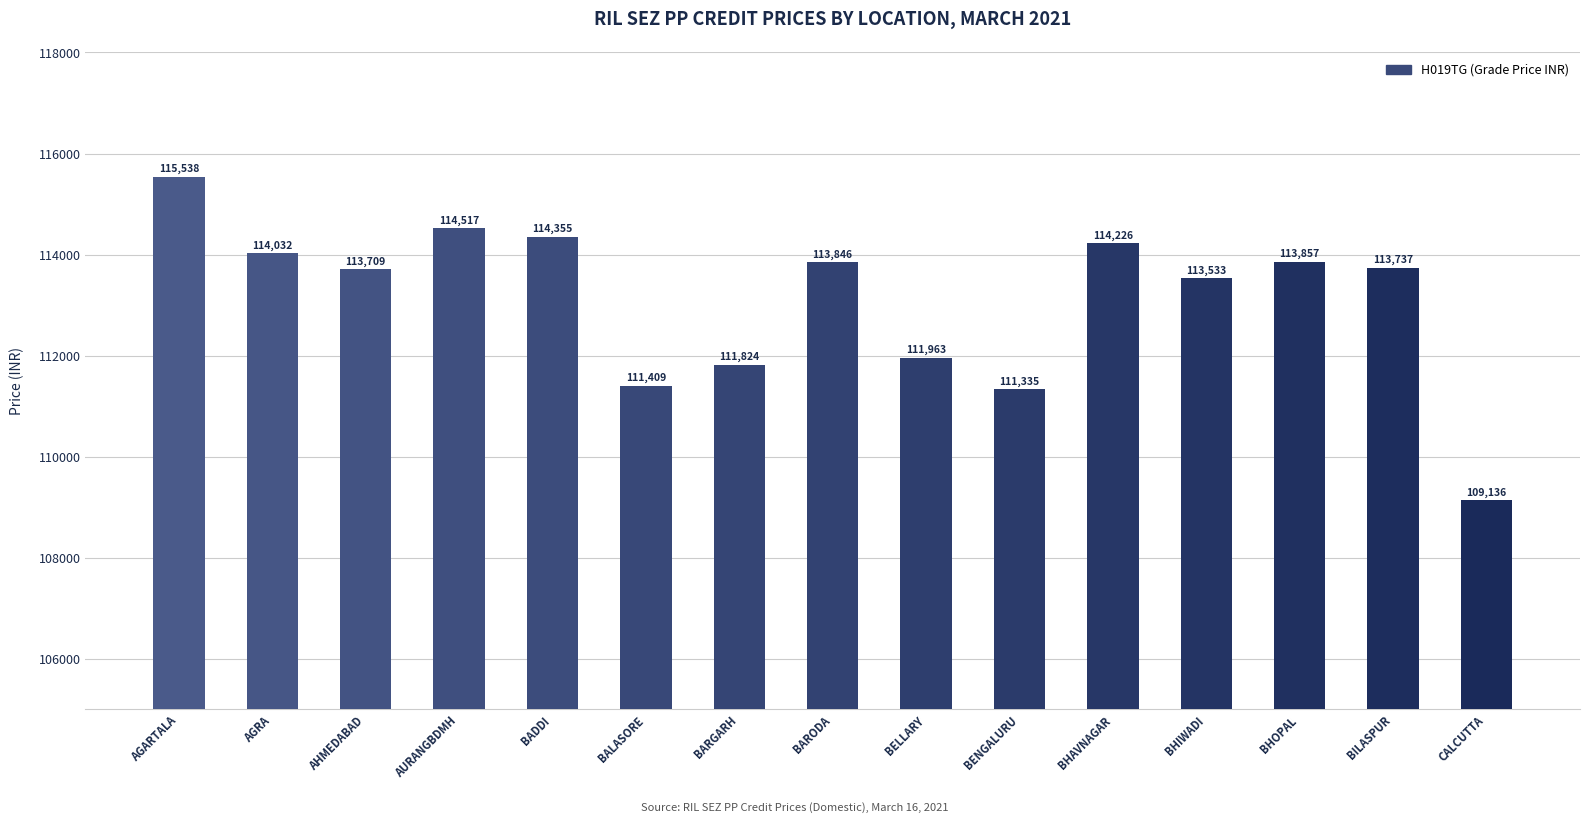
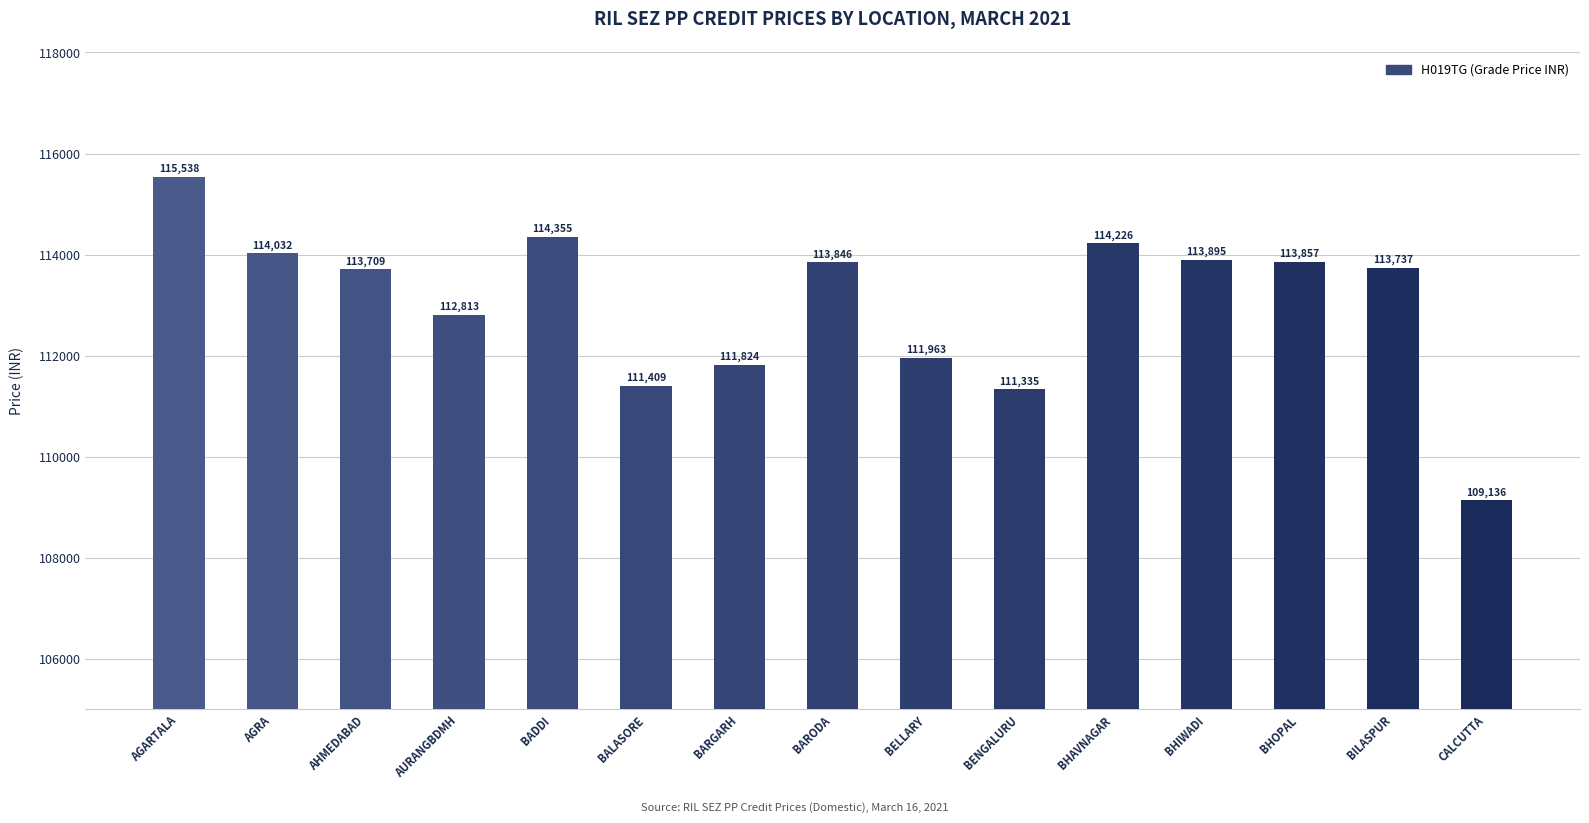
  {
    "AGARTALA": "115,538",
    "AGRA": "114,032",
    "AHMEDABAD": "113,709",
-   "AURANGBDMH": "114,517",
+   "AURANGBDMH": "112,813",
    "BADDI": "114,355",
    "BALASORE": "111,409",
    "BARGARH": "111,824",
    "BARODA": "113,846",
    "BELLARY": "111,963",
    "BENGALURU": "111,335",
    "BHAVNAGAR": "114,226",
-   "BHIWADI": "113,533",
+   "BHIWADI": "113,895",
    "BHOPAL": "113,857",
    "BILASPUR": "113,737",
    "CALCUTTA": "109,136"
  }
